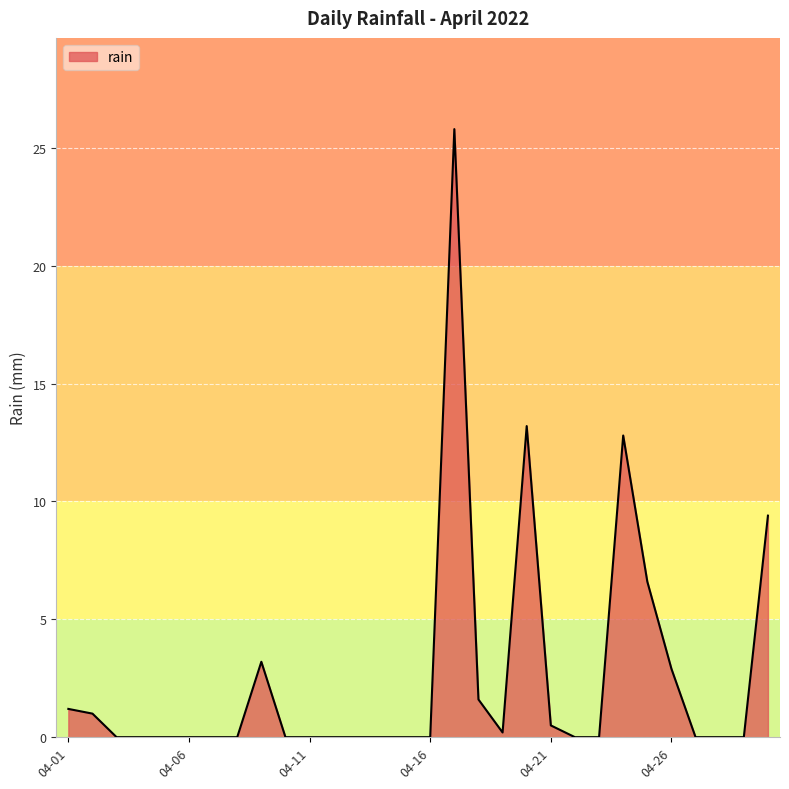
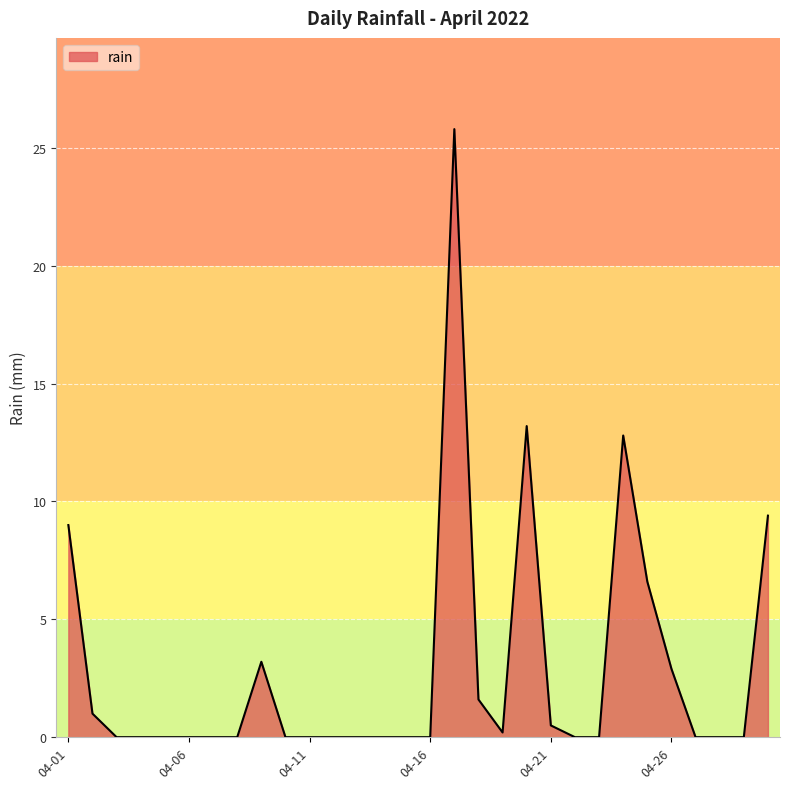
  {
-   "04-01": 1.2,
+   "04-01": 9.0,
    "04-06": 0.0,
    "04-11": 0.0,
    "04-16": 0.0,
    "04-21": 0.5,
    "04-26": 2.9
  }
